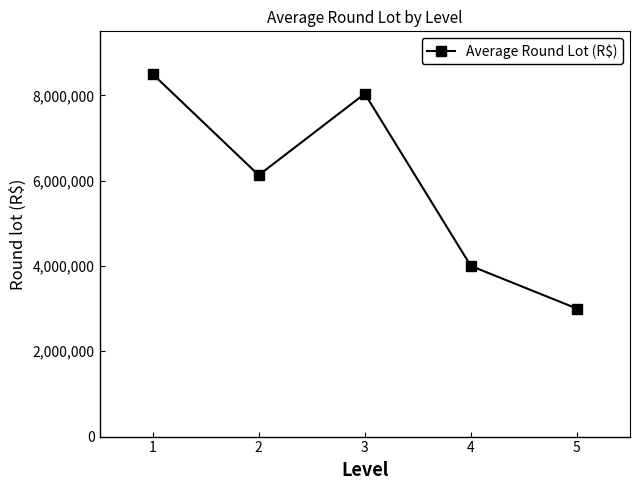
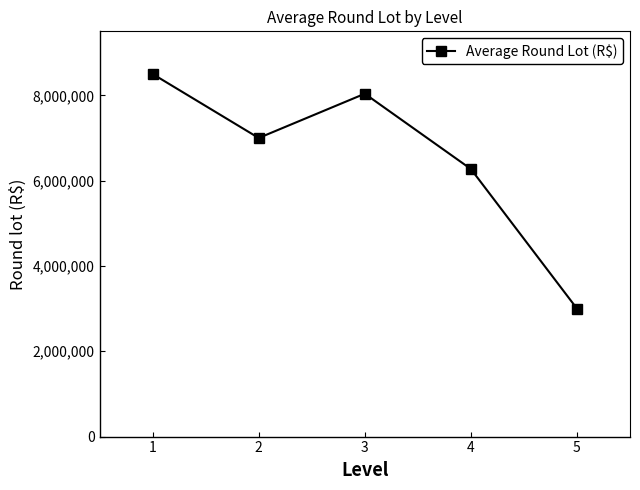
  {
    "1": "8,500,000",
-   "2": "6,100,000",
+   "2": "7,000,000",
    "3": "8,000,000",
-   "4": "4,000,000",
+   "4": "6,300,000",
    "5": "3,000,000"
  }
